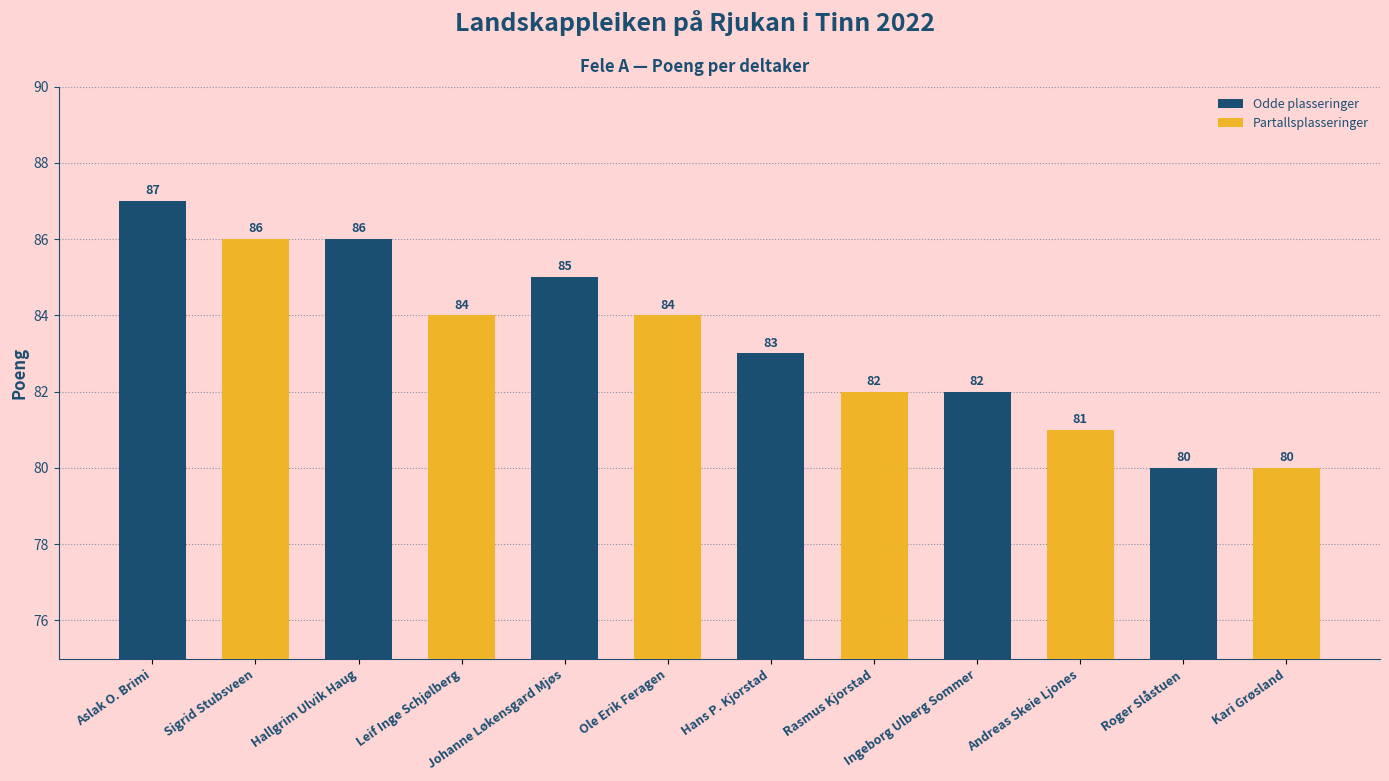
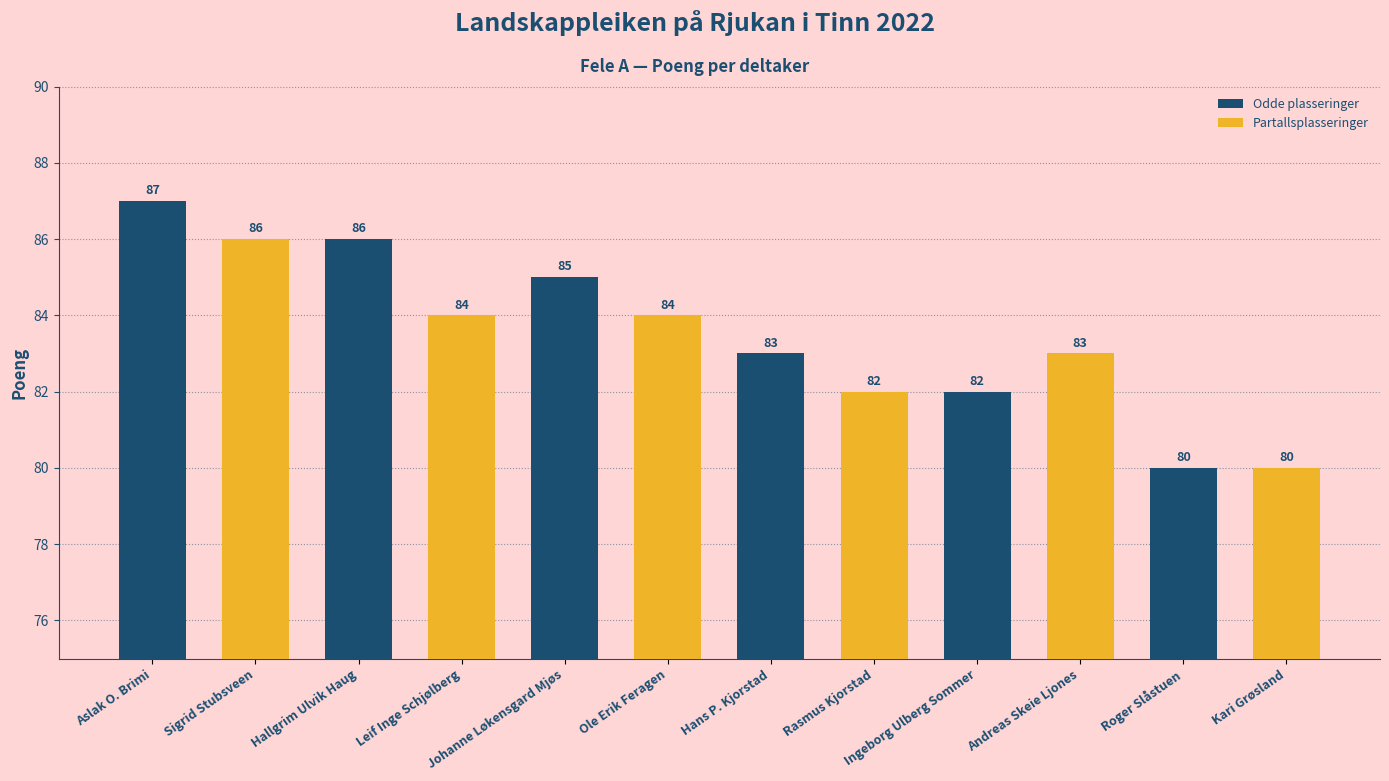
  {
    "Aslak O. Brimi": 87,
    "Sigrid Stubsveen": 86,
    "Hallgrim Ulvik Haug": 86,
    "Leif Inge Schjølberg": 84,
    "Johanne Løkensgard Mjøs": 85,
    "Ole Erik Feragen": 84,
    "Hans P. Kjorstad": 83,
    "Rasmus Kjorstad": 82,
    "Ingeborg Ulberg Sommer": 82,
-   "Andreas Skeie Ljones": 81,
+   "Andreas Skeie Ljones": 83,
    "Roger Slåstuen": 80,
    "Kari Grøsland": 80
  }
